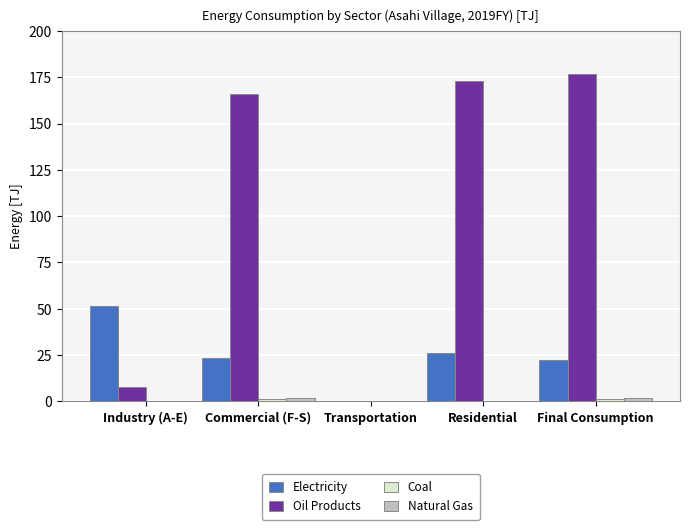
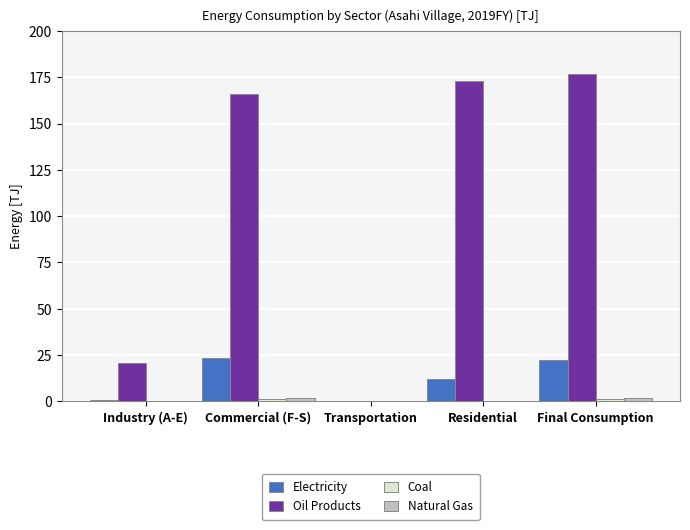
  {
    "Electricity": {
-     "Industry (A-E)": 51,
+     "Industry (A-E)": 1,
      "Commercial (F-S)": 23,
      "Transportation": 0,
-     "Residential": 26,
+     "Residential": 12,
      "Final Consumption": 22
    },
    "Oil Products": {
-     "Industry (A-E)": 8,
+     "Industry (A-E)": 21,
      "Commercial (F-S)": 166,
      "Transportation": 0,
      "Residential": 173,
      "Final Consumption": 177
    }
  }
